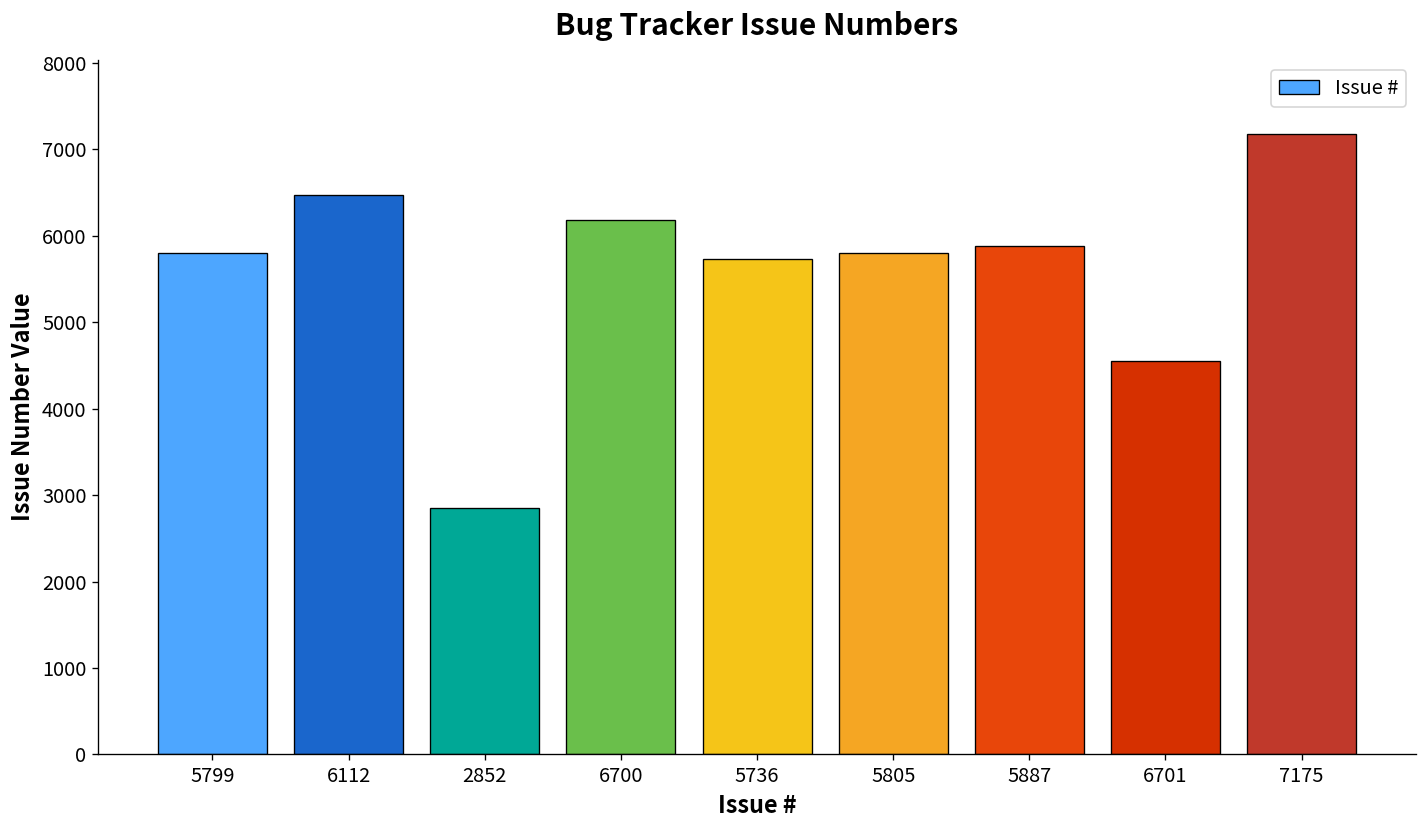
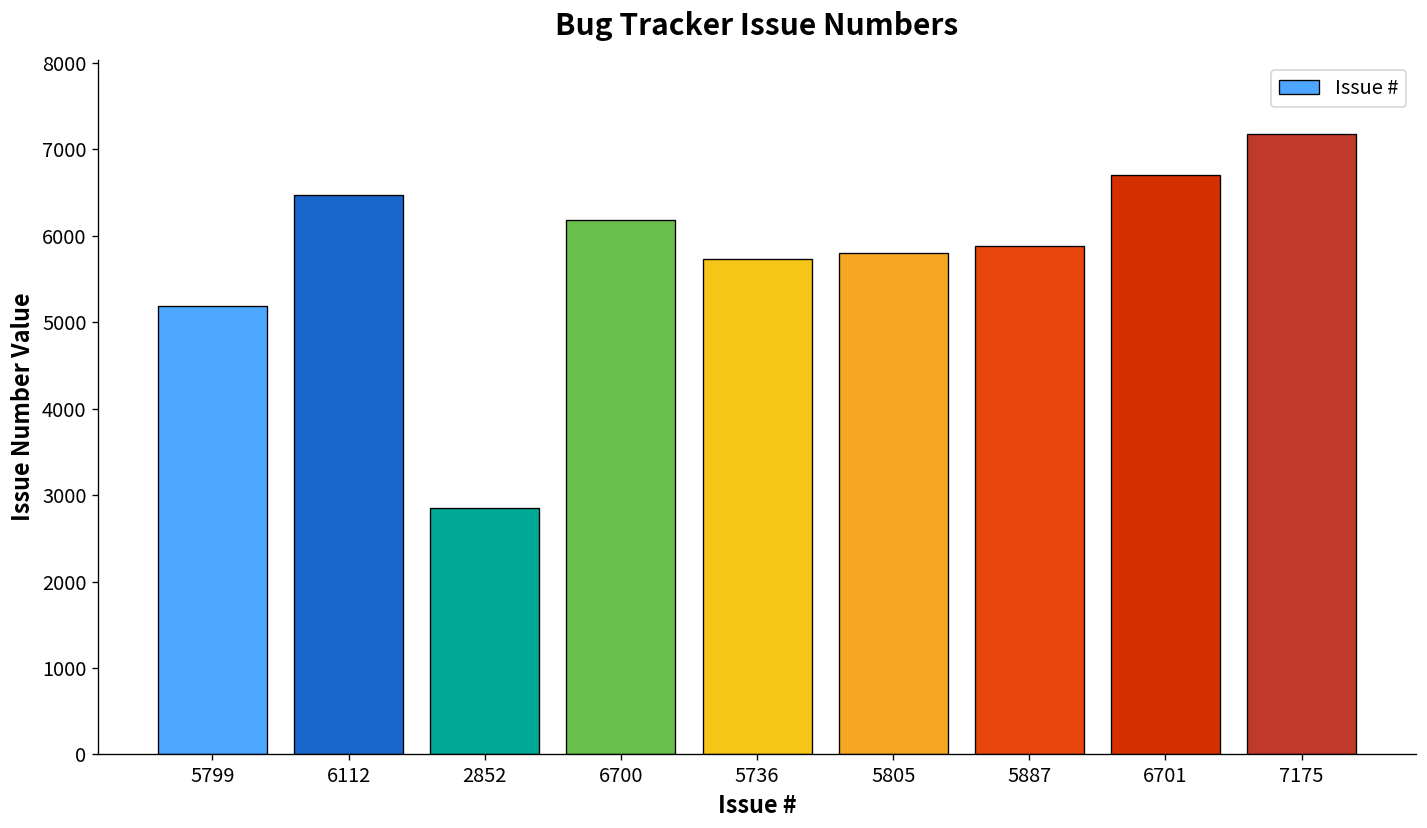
  {
-   "5799": 5800,
+   "5799": 5200,
    "6112": 6500,
    "2852": 2900,
    "6700": 6200,
    "5736": 5700,
    "5805": 5800,
    "5887": 5900,
-   "6701": 4600,
+   "6701": 6700,
    "7175": 7200
  }
